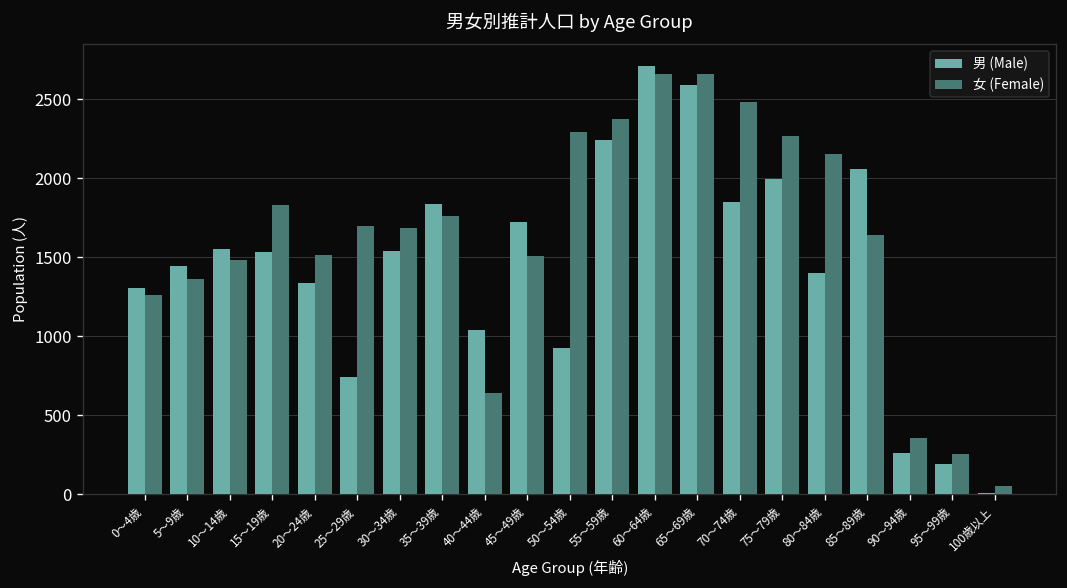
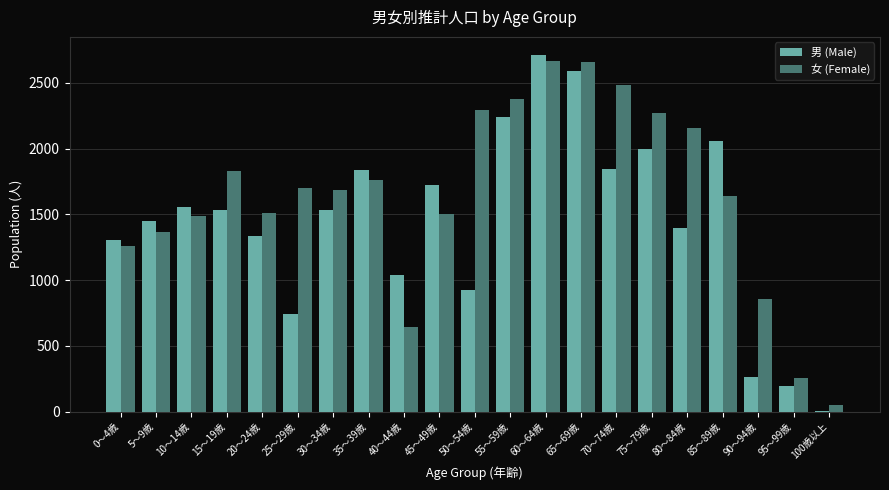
  {
    "男 (Male)": {
      "0～4歳": 1300,
      "5～9歳": 1450,
      "10～14歳": 1560,
      "15～19歳": 1540,
      "20～24歳": 1340,
      "25～29歳": 740,
      "30～34歳": 1540,
      "35～39歳": 1840,
      "40～44歳": 1040,
      "45～49歳": 1720,
      "50～54歳": 920,
      "55～59歳": 2240,
      "60～64歳": 2710,
      "65～69歳": 2590,
      "70～74歳": 1850,
      "75～79歳": 1990,
      "80～84歳": 1400,
      "85～89歳": 2060,
      "90～94歳": 260,
      "95～99歳": 190
    },
    "女 (Female)": {
      "0～4歳": 1260,
      "5～9歳": 1360,
      "10～14歳": 1480,
      "15～19歳": 1830,
      "20～24歳": 1510,
      "25～29歳": 1700,
      "30～34歳": 1690,
      "35～39歳": 1760,
      "40～44歳": 640,
      "45～49歳": 1510,
      "50～54歳": 2300,
      "55～59歳": 2370,
      "60～64歳": 2660,
      "65～69歳": 2660,
      "70～74歳": 2480,
      "75～79歳": 2270,
      "80～84歳": 2160,
      "85～89歳": 1640,
-     "90～94歳": 360,
+     "90～94歳": 860,
      "95～99歳": 260,
      "100歳以上": 50
    }
  }
